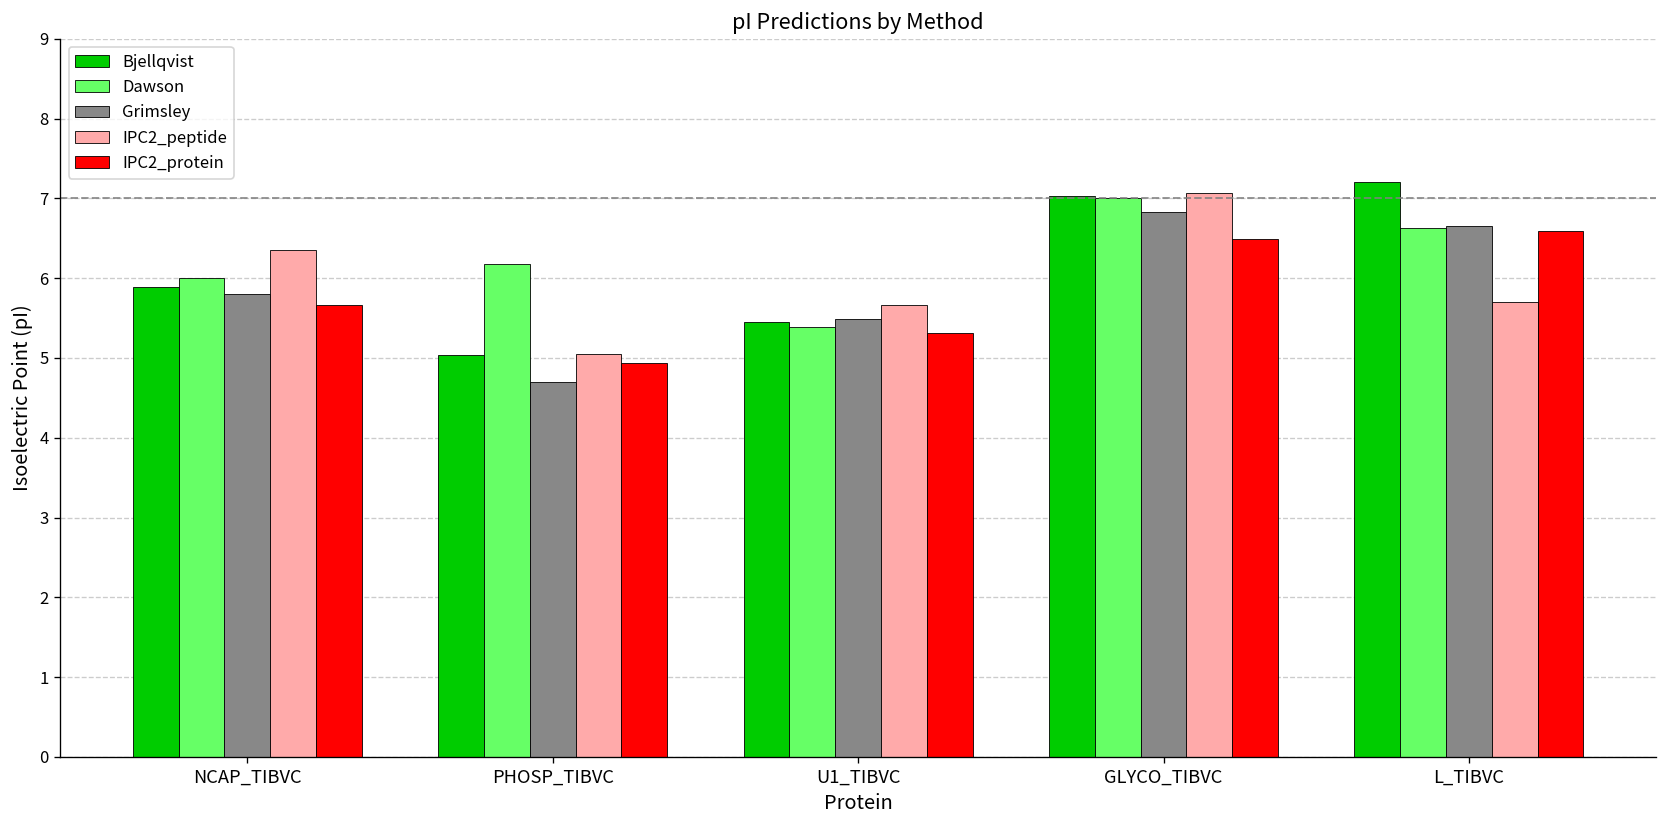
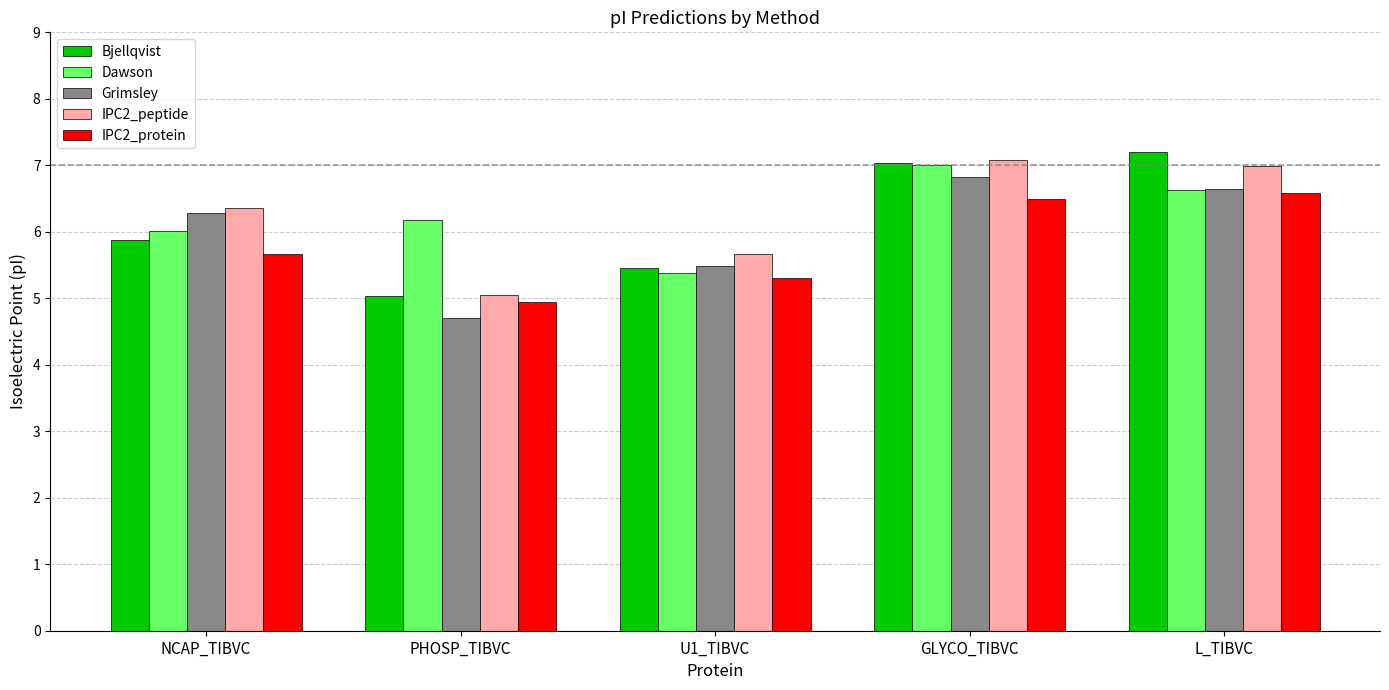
  {
    "Bjellqvist": {
      "NCAP_TIBVC": 5.9,
      "PHOSP_TIBVC": 5.0,
      "U1_TIBVC": 5.4,
      "GLYCO_TIBVC": 7.0,
      "L_TIBVC": 7.2
    },
    "Dawson": {
      "NCAP_TIBVC": 6.0,
      "PHOSP_TIBVC": 6.2,
      "U1_TIBVC": 5.4,
      "GLYCO_TIBVC": 7.0,
      "L_TIBVC": 6.6
    },
    "Grimsley": {
-     "NCAP_TIBVC": 5.8,
+     "NCAP_TIBVC": 6.3,
      "PHOSP_TIBVC": 4.7,
      "U1_TIBVC": 5.5,
      "GLYCO_TIBVC": 6.8,
      "L_TIBVC": 6.6
    },
    "IPC2_peptide": {
      "NCAP_TIBVC": 6.4,
      "PHOSP_TIBVC": 5.1,
      "U1_TIBVC": 5.7,
      "GLYCO_TIBVC": 7.1,
-     "L_TIBVC": 5.7
+     "L_TIBVC": 7.0
    },
    "IPC2_protein": {
      "NCAP_TIBVC": 5.7,
      "PHOSP_TIBVC": 4.9,
      "U1_TIBVC": 5.3,
      "GLYCO_TIBVC": 6.5,
      "L_TIBVC": 6.6
    }
  }
